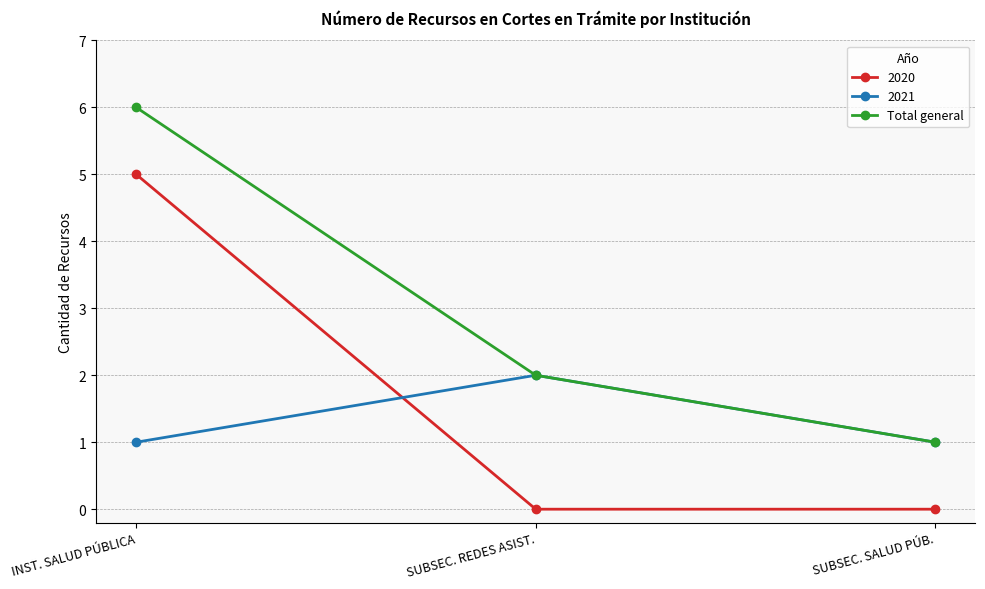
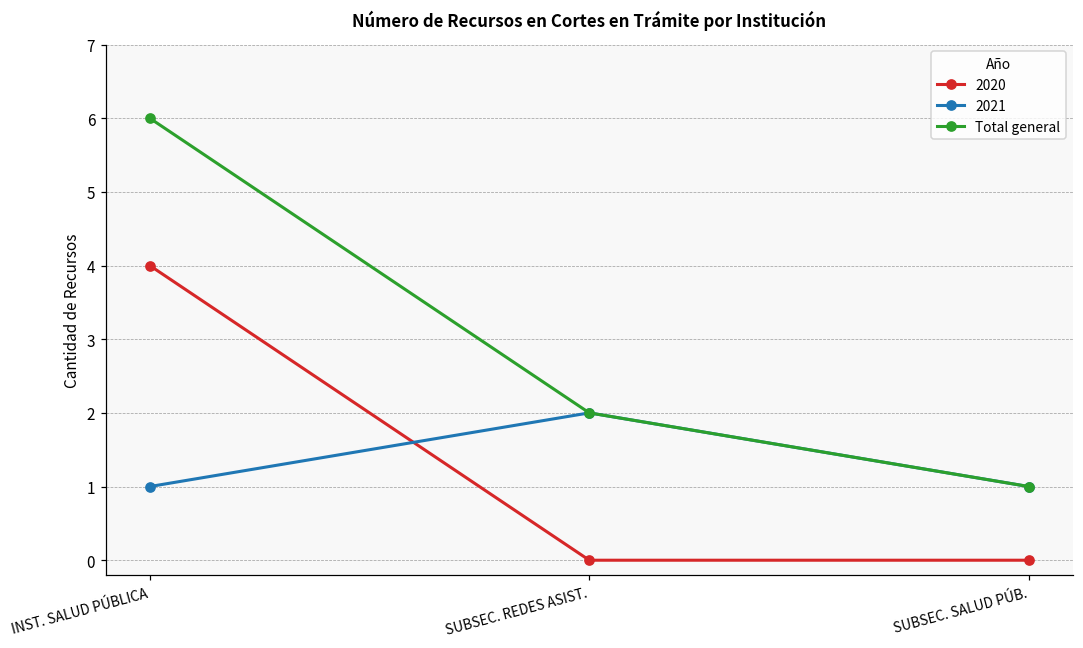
  {
    "2020": {
-     "INST. SALUD PÚBLICA": 5,
+     "INST. SALUD PÚBLICA": 4,
      "SUBSEC. REDES ASIST.": 0,
      "SUBSEC. SALUD PÚB.": 0
    },
    "2021": {
      "INST. SALUD PÚBLICA": 1
    },
    "Total general": {
      "INST. SALUD PÚBLICA": 6
    }
  }
